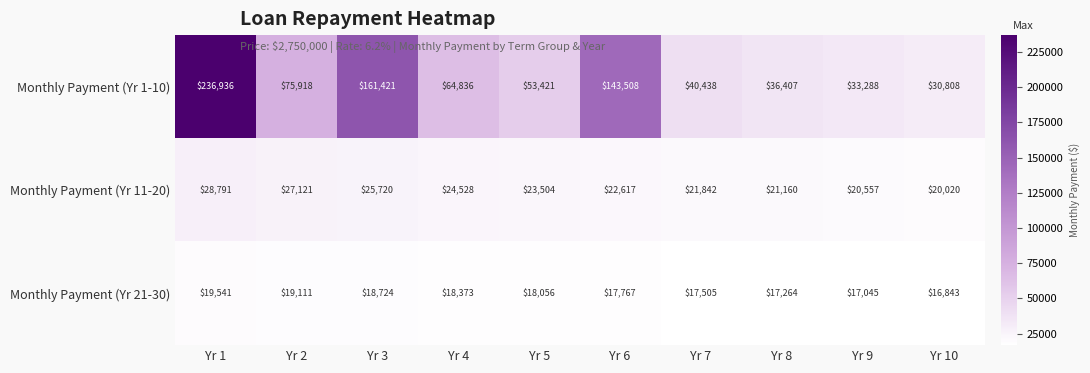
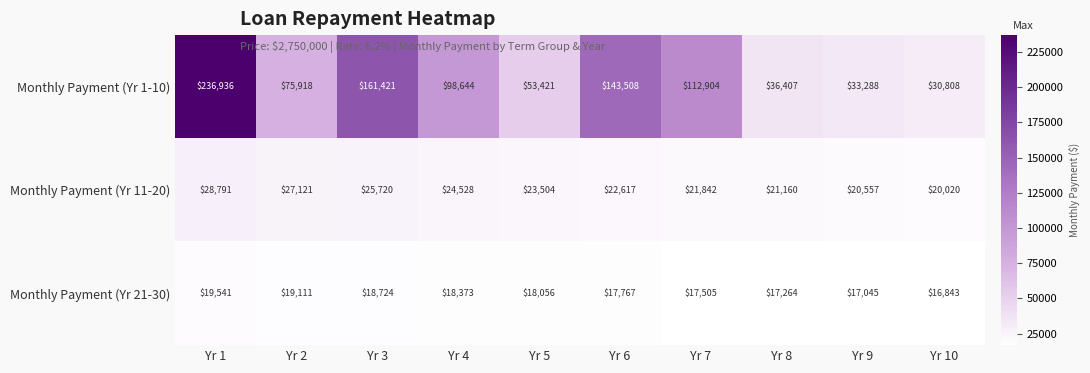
  {
    "Monthly Payment (Yr 1-10)": {
      "Yr 1": "$236,936",
      "Yr 2": "$75,918",
      "Yr 3": "$161,421",
-     "Yr 4": "$64,836",
+     "Yr 4": "$98,644",
      "Yr 5": "$53,421",
      "Yr 6": "$143,508",
-     "Yr 7": "$40,438",
+     "Yr 7": "$112,904",
      "Yr 8": "$36,407",
      "Yr 9": "$33,288",
      "Yr 10": "$30,808"
    },
    "Monthly Payment (Yr 11-20)": {
      "Yr 1": "$28,791",
      "Yr 2": "$27,121",
      "Yr 3": "$25,720",
      "Yr 4": "$24,528",
      "Yr 5": "$23,504",
      "Yr 6": "$22,617",
      "Yr 7": "$21,842",
      "Yr 8": "$21,160",
      "Yr 9": "$20,557",
      "Yr 10": "$20,020"
    },
    "Monthly Payment (Yr 21-30)": {
      "Yr 1": "$19,541",
      "Yr 2": "$19,111",
      "Yr 3": "$18,724",
      "Yr 4": "$18,373",
      "Yr 5": "$18,056",
      "Yr 6": "$17,767",
      "Yr 7": "$17,505",
      "Yr 8": "$17,264",
      "Yr 9": "$17,045",
      "Yr 10": "$16,843"
    }
  }
